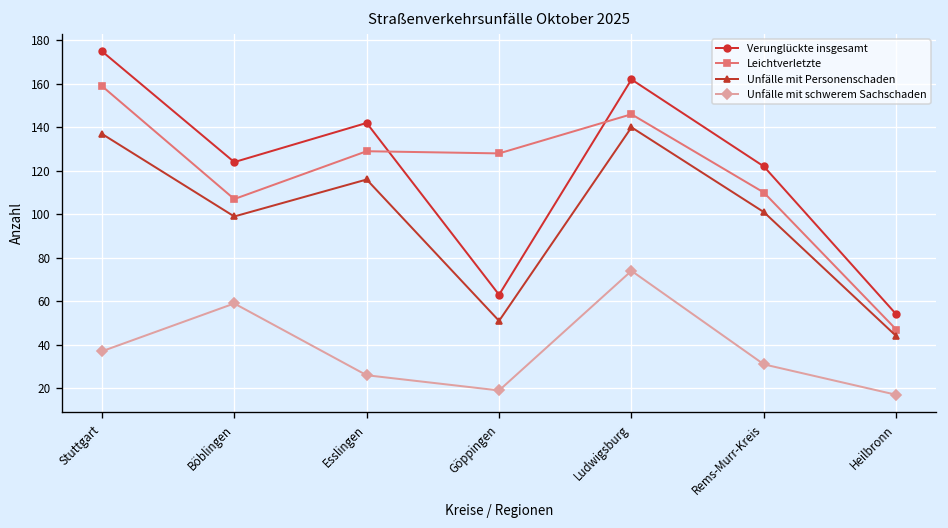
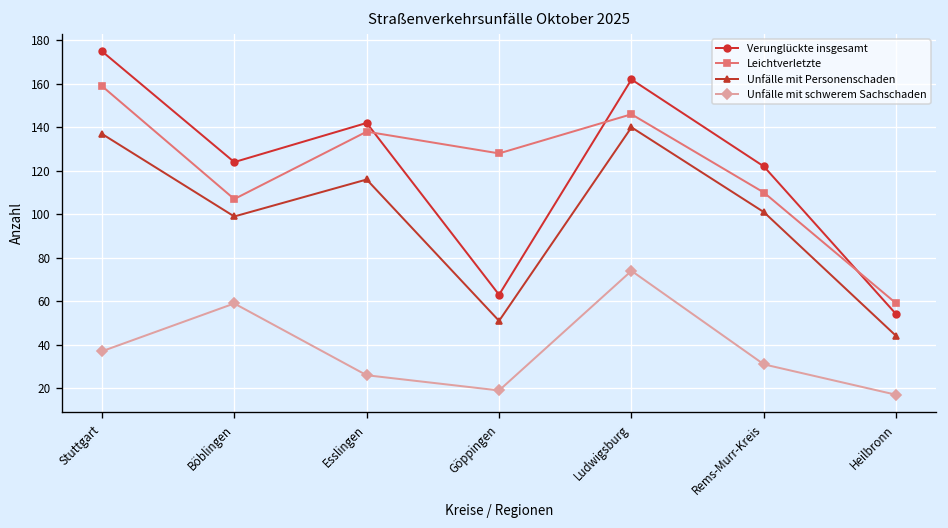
  {
    "Leichtverletzte": {
      "Stuttgart": 159,
      "Böblingen": 107,
-     "Esslingen": 129,
+     "Esslingen": 138,
      "Göppingen": 128,
      "Ludwigsburg": 146,
      "Rems-Murr-Kreis": 110,
-     "Heilbronn": 47
+     "Heilbronn": 59
    },
    "Unfälle mit schwerem Sachschaden": {
      "Stuttgart": 37,
      "Böblingen": 59,
      "Esslingen": 26,
      "Göppingen": 19,
      "Ludwigsburg": 74,
      "Rems-Murr-Kreis": 31,
      "Heilbronn": 17
    }
  }
